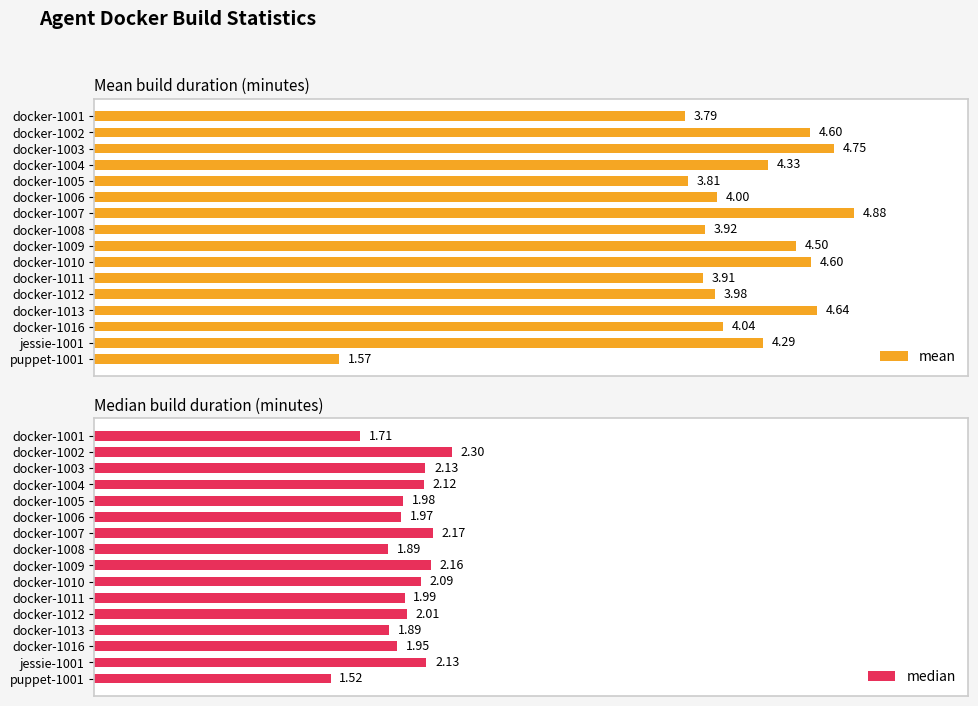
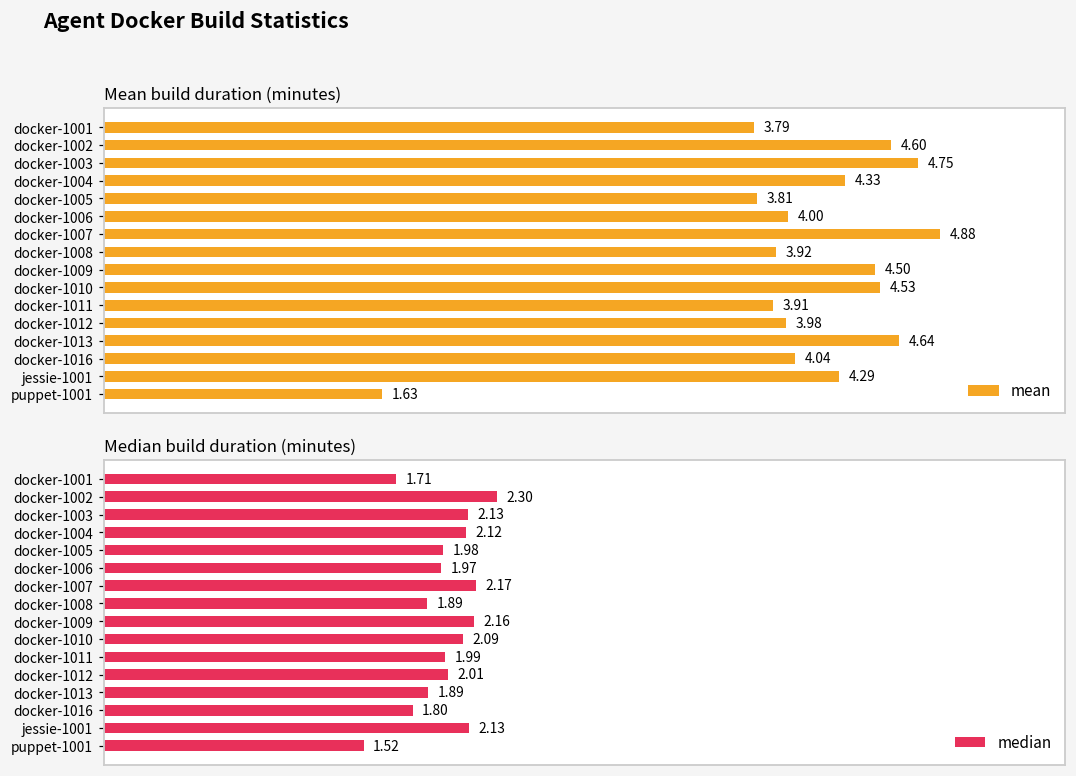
  {
    "Mean build duration (minutes)": {
      "docker-1001": 3.79,
      "docker-1002": 4.60,
      "docker-1003": 4.75,
      "docker-1004": 4.33,
      "docker-1005": 3.81,
      "docker-1006": 4.00,
      "docker-1007": 4.88,
      "docker-1008": 3.92,
      "docker-1009": 4.50,
-     "docker-1010": 4.60,
+     "docker-1010": 4.53,
      "docker-1011": 3.91,
      "docker-1012": 3.98,
      "docker-1013": 4.64,
      "docker-1016": 4.04,
      "jessie-1001": 4.29,
-     "puppet-1001": 1.57
+     "puppet-1001": 1.63
    },
    "Median build duration (minutes)": {
      "docker-1001": 1.71,
      "docker-1002": 2.30,
      "docker-1003": 2.13,
      "docker-1004": 2.12,
      "docker-1005": 1.98,
      "docker-1006": 1.97,
      "docker-1007": 2.17,
      "docker-1008": 1.89,
      "docker-1009": 2.16,
      "docker-1010": 2.09,
      "docker-1011": 1.99,
      "docker-1012": 2.01,
      "docker-1013": 1.89,
-     "docker-1016": 1.95,
+     "docker-1016": 1.80,
      "jessie-1001": 2.13,
      "puppet-1001": 1.52
    }
  }
